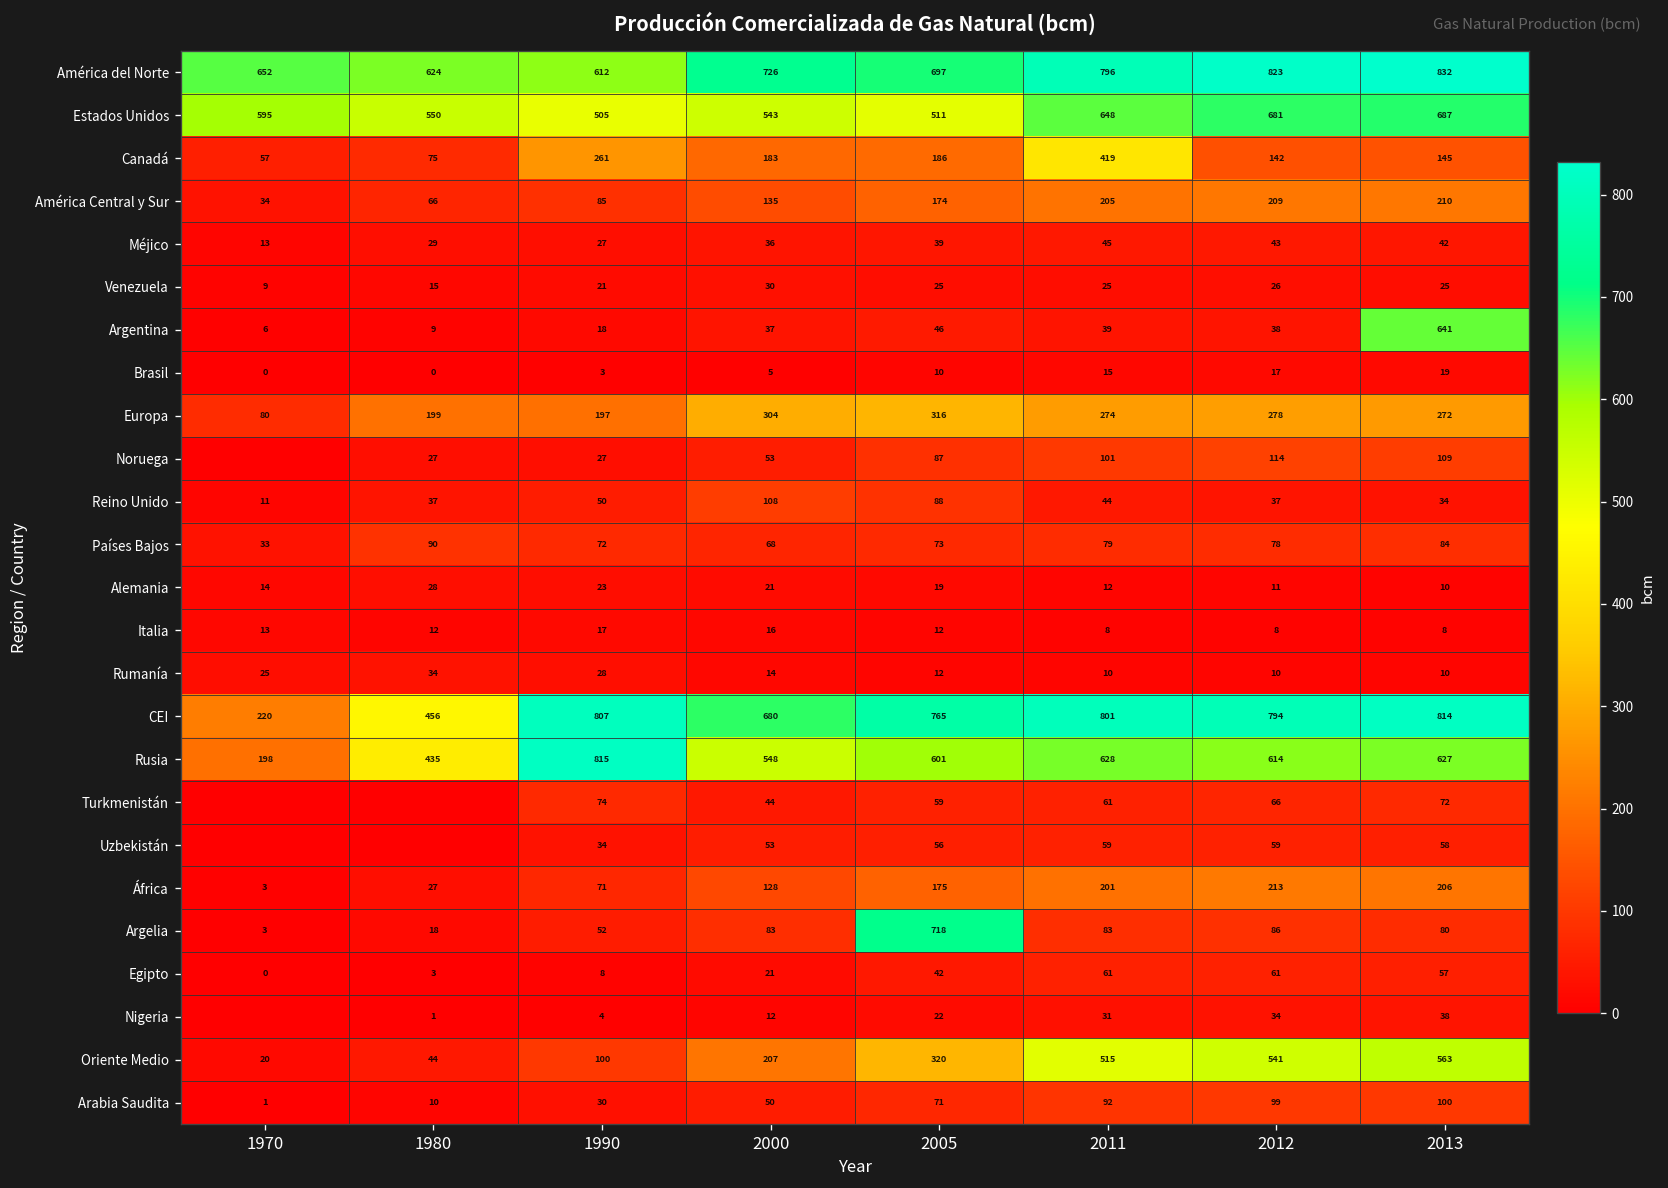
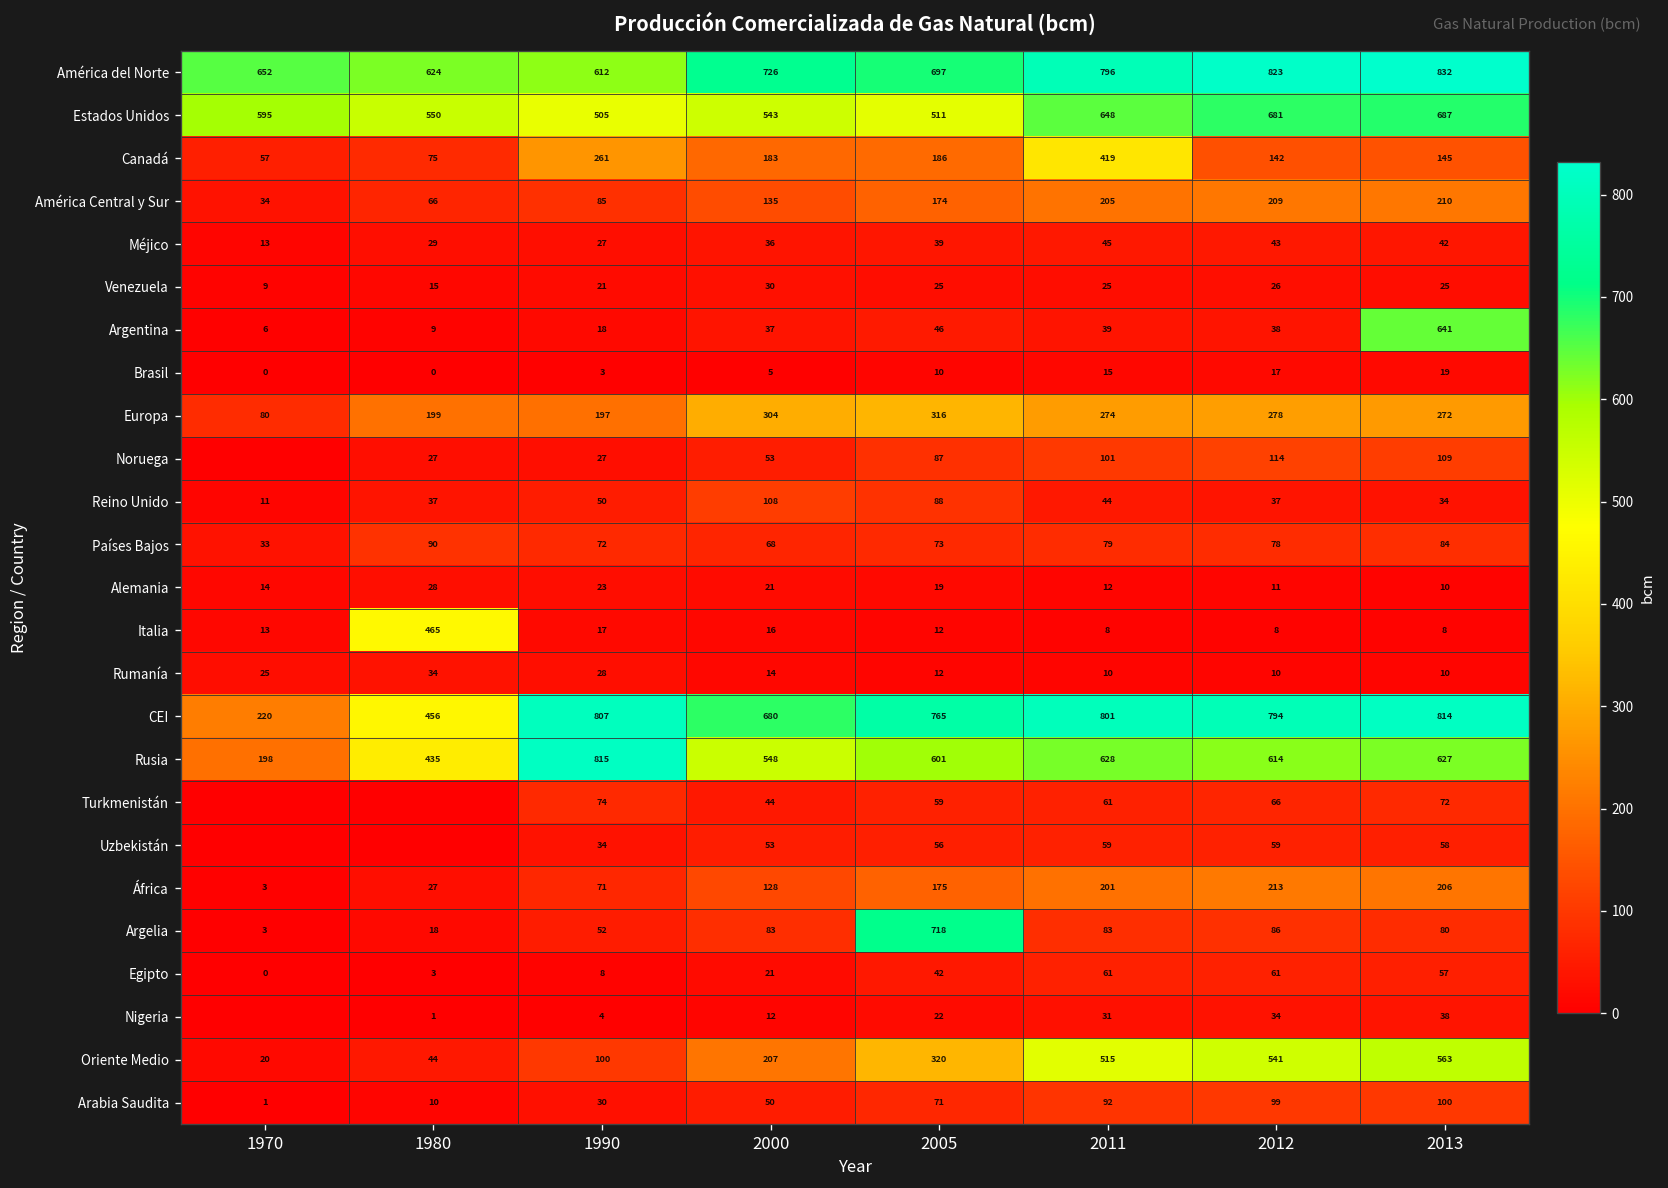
  {
    "América del Norte": {
      "1970": 652,
      "1980": 624,
      "1990": 612,
      "2000": 726,
      "2005": 697,
      "2011": 796,
      "2012": 823,
      "2013": 832
    },
    "Estados Unidos": {
      "1970": 595,
      "1980": 550,
      "1990": 505,
      "2000": 543,
      "2005": 511,
      "2011": 648,
      "2012": 681,
      "2013": 687
    },
    "Canadá": {
      "1970": 57,
      "1980": 75,
      "1990": 261,
      "2000": 183,
      "2005": 186,
      "2011": 419,
      "2012": 142,
      "2013": 145
    },
    "América Central y Sur": {
      "1970": 34,
      "1980": 66,
      "1990": 85,
      "2000": 135,
      "2005": 174,
      "2011": 205,
      "2012": 209,
      "2013": 210
    },
    "Méjico": {
      "1970": 13,
      "1980": 29,
      "1990": 27,
      "2000": 36,
      "2005": 39,
      "2011": 45,
      "2012": 43,
      "2013": 42
    },
    "Venezuela": {
      "1970": 9,
      "1980": 15,
      "1990": 21,
      "2000": 30,
      "2005": 25,
      "2011": 25,
      "2012": 26,
      "2013": 25
    },
    "Argentina": {
      "1970": 6,
      "1980": 9,
      "1990": 18,
      "2000": 37,
      "2005": 46,
      "2011": 39,
      "2012": 38,
      "2013": 641
    },
    "Brasil": {
      "1970": 0,
      "1980": 0,
      "1990": 3,
      "2000": 5,
      "2005": 10,
      "2011": 15,
      "2012": 17,
      "2013": 19
    },
    "Europa": {
      "1970": 80,
      "1980": 199,
      "1990": 197,
      "2000": 304,
      "2005": 316,
      "2011": 274,
      "2012": 278,
      "2013": 272
    },
    "Noruega": {
      "1980": 27,
      "1990": 27,
      "2000": 53,
      "2005": 87,
      "2011": 101,
      "2012": 114,
      "2013": 109
    },
    "Reino Unido": {
      "1970": 11,
      "1980": 37,
      "1990": 50,
      "2000": 108,
      "2005": 88,
      "2011": 44,
      "2012": 37,
      "2013": 34
    },
    "Países Bajos": {
      "1970": 33,
      "1980": 90,
      "1990": 72,
      "2000": 68,
      "2005": 73,
      "2011": 79,
      "2012": 78,
      "2013": 84
    },
    "Alemania": {
      "1970": 14,
      "1980": 28,
      "1990": 23,
      "2000": 21,
      "2005": 19,
      "2011": 12,
      "2012": 11,
      "2013": 10
    },
    "Italia": {
      "1970": 13,
-     "1980": 12,
+     "1980": 465,
      "1990": 17,
      "2000": 16,
      "2005": 12,
      "2011": 8,
      "2012": 8,
      "2013": 8
    },
    "Rumanía": {
      "1970": 25,
      "1980": 34,
      "1990": 28,
      "2000": 14,
      "2005": 12,
      "2011": 10,
      "2012": 10,
      "2013": 10
    },
    "CEI": {
      "1970": 220,
      "1980": 456,
      "1990": 807,
      "2000": 680,
      "2005": 765,
      "2011": 801,
      "2012": 794,
      "2013": 814
    },
    "Rusia": {
      "1970": 198,
      "1980": 435,
      "1990": 815,
      "2000": 548,
      "2005": 601,
      "2011": 628,
      "2012": 614,
      "2013": 627
    },
    "Turkmenistán": {
      "1990": 74,
      "2000": 44,
      "2005": 59,
      "2011": 61,
      "2012": 66,
      "2013": 72
    },
    "Uzbekistán": {
      "1990": 34,
      "2000": 53,
      "2005": 56,
      "2011": 59,
      "2012": 59,
      "2013": 58
    },
    "África": {
      "1970": 3,
      "1980": 27,
      "1990": 71,
      "2000": 128,
      "2005": 175,
      "2011": 201,
      "2012": 213,
      "2013": 206
    },
    "Argelia": {
      "1970": 3,
      "1980": 18,
      "1990": 52,
      "2000": 83,
      "2005": 718,
      "2011": 83,
      "2012": 86,
      "2013": 80
    },
    "Egipto": {
      "1970": 0,
      "1980": 3,
      "1990": 8,
      "2000": 21,
      "2005": 42,
      "2011": 61,
      "2012": 61,
      "2013": 57
    },
    "Nigeria": {
      "1980": 1,
      "1990": 4,
      "2000": 12,
      "2005": 22,
      "2011": 31,
      "2012": 34,
      "2013": 38
    },
    "Oriente Medio": {
      "1970": 20,
      "1980": 44,
      "1990": 100,
      "2000": 207,
      "2005": 320,
      "2011": 515,
      "2012": 541,
      "2013": 563
    },
    "Arabia Saudita": {
      "1970": 1,
      "1980": 10,
      "1990": 30,
      "2000": 50,
      "2005": 71,
      "2011": 92,
      "2012": 99,
      "2013": 100
    }
  }
